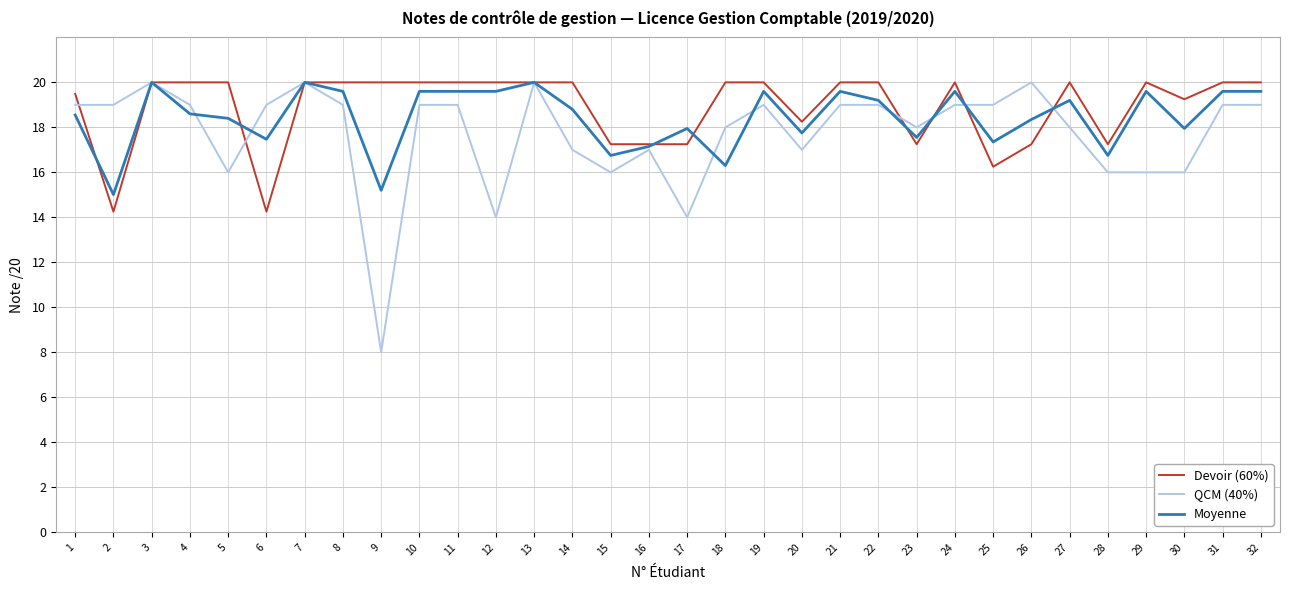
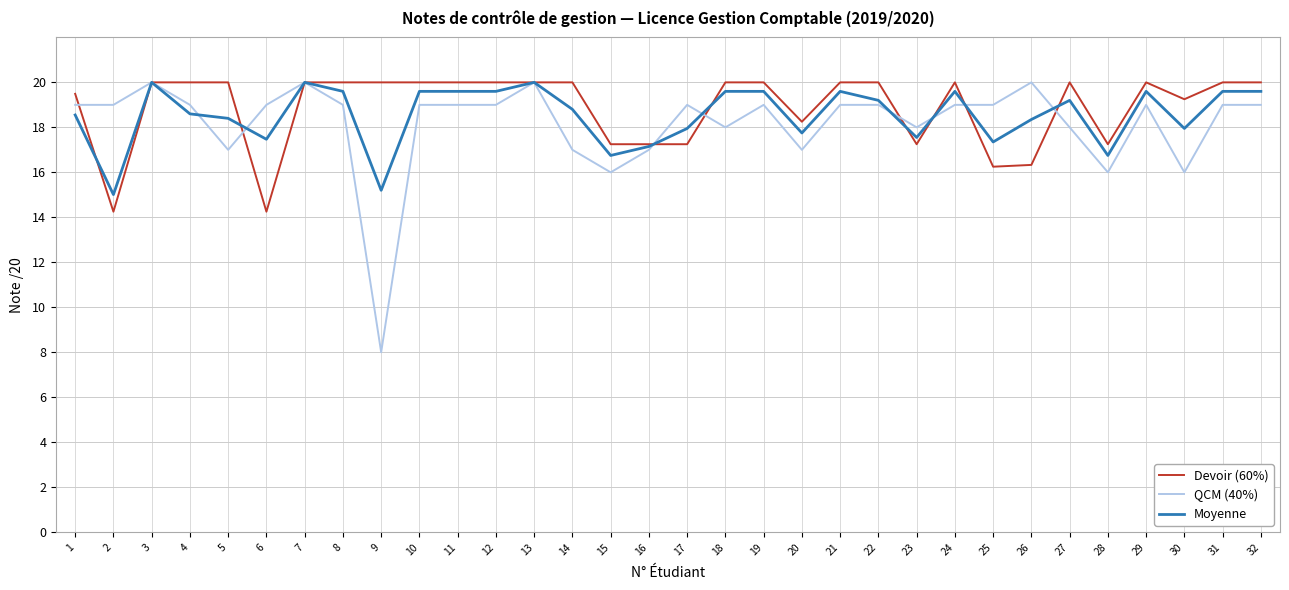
  {
    "Devoir (60%)": {
      "1": 19.5,
      "2": 14.3,
      "4": 20.0,
      "5": 20.0,
      "6": 14.3,
      "8": 20.0,
      "9": 20.0,
      "10": 20.0,
      "11": 20.0,
      "12": 20.0,
      "14": 20.0,
      "15": 17.3,
      "17": 17.3,
      "18": 20.0,
      "19": 20.0,
      "20": 18.3,
      "21": 20.0,
      "22": 20.0,
      "23": 17.3,
      "24": 20.0,
      "25": 16.3,
-     "26": 17.3,
+     "26": 16.3,
      "27": 20.0,
      "28": 17.3,
      "29": 20.0,
      "30": 19.3,
      "31": 20.0,
      "32": 20.0
    },
    "QCM (40%)": {
      "1": 19,
      "2": 19,
      "4": 19,
-     "5": 16,
+     "5": 17,
      "6": 19,
      "8": 19,
      "9": 8,
      "10": 19,
      "11": 19,
-     "12": 14,
+     "12": 19,
      "14": 17,
      "15": 16,
      "16": 17,
-     "17": 14,
+     "17": 19,
      "18": 18,
      "19": 19,
      "20": 17,
      "21": 19,
      "22": 19,
      "23": 18,
      "24": 19,
      "25": 19,
      "26": 20,
      "27": 18,
      "28": 16,
-     "29": 16,
+     "29": 19,
      "30": 16,
      "31": 19,
      "32": 19
    },
    "Moyenne": {
      "1": 18.6,
      "2": 15.0,
      "4": 18.6,
      "5": 18.4,
      "6": 17.5,
      "8": 19.6,
      "9": 15.2,
      "10": 19.6,
      "11": 19.6,
      "12": 19.6,
      "14": 18.8,
      "15": 16.8,
      "17": 18.0,
-     "18": 16.3,
+     "18": 19.6,
      "19": 19.6,
      "20": 17.8,
      "21": 19.6,
      "22": 19.2,
      "23": 17.6,
      "24": 19.6,
      "25": 17.4,
      "26": 18.4,
      "27": 19.2,
      "28": 16.8,
      "29": 19.6,
      "30": 18.0,
      "31": 19.6,
      "32": 19.6
    }
  }
